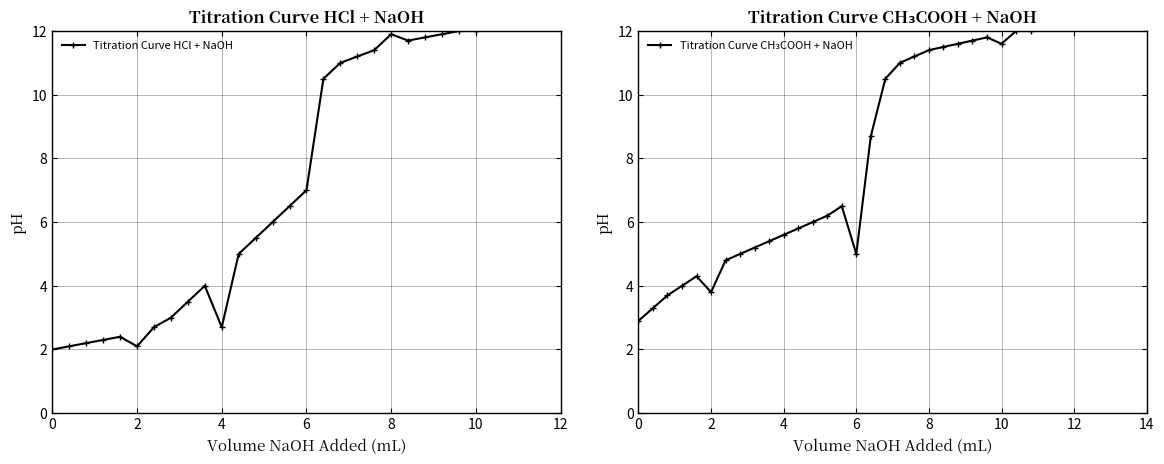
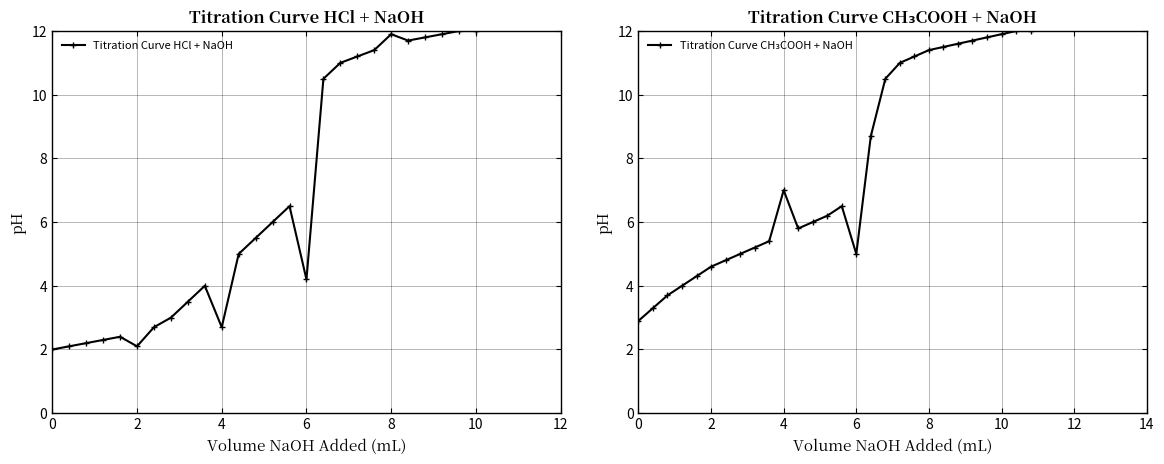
  {
    "Titration Curve HCl + NaOH": {
      "0": 2.0,
      "2": 2.1,
      "4": 2.7,
-     "6": 7.0,
+     "6": 4.2,
      "8": 11.9,
      "10": 12.0
    },
    "Titration Curve CH₃COOH + NaOH": {
      "0": 2.9,
-     "2": 3.8,
-     "4": 5.6,
+     "2": 4.6,
+     "4": 7.0,
      "6": 5.0,
      "8": 11.4,
-     "10": 11.6
+     "10": 11.9
    }
  }
